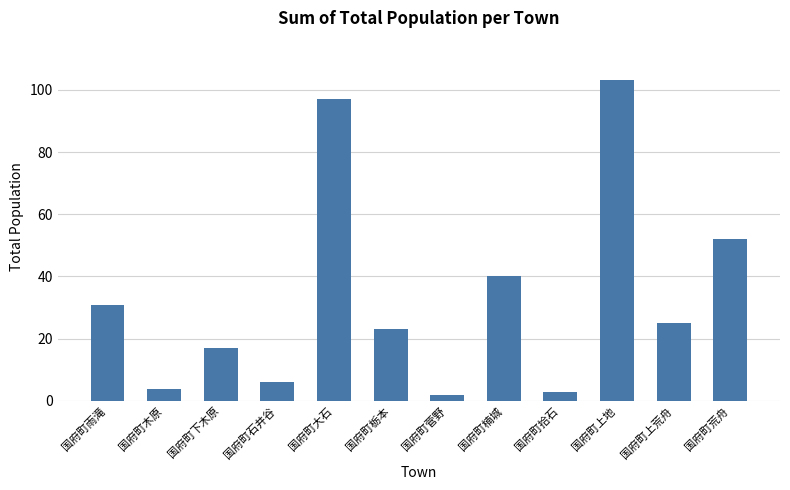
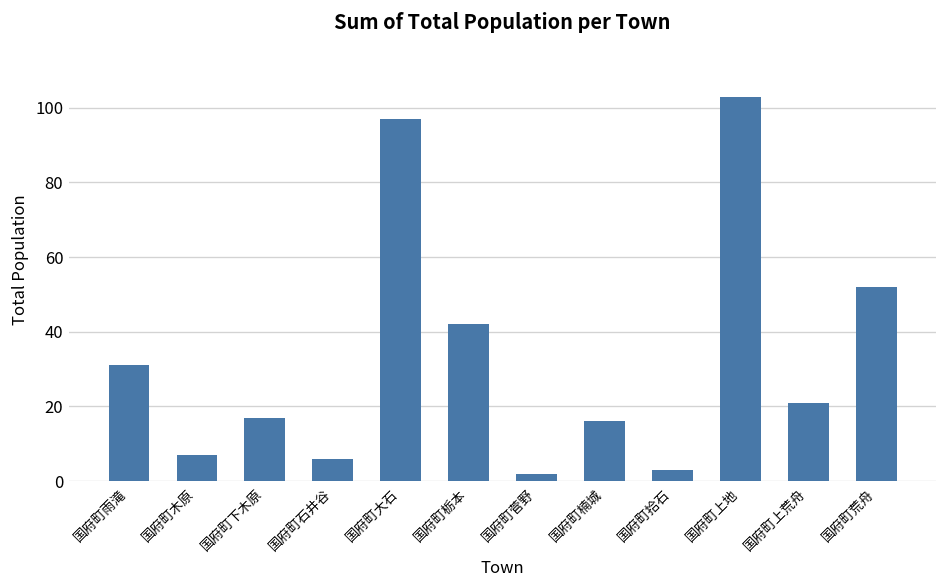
  {
    "国府町雨滝": 31,
-   "国府町木原": 4,
+   "国府町木原": 7,
    "国府町下木原": 17,
    "国府町石井谷": 6,
    "国府町大石": 97,
-   "国府町栃本": 23,
+   "国府町栃本": 42,
    "国府町菅野": 2,
-   "国府町楠城": 40,
+   "国府町楠城": 16,
    "国府町拾石": 3,
    "国府町上地": 103,
-   "国府町上荒舟": 25,
+   "国府町上荒舟": 21,
    "国府町荒舟": 52
  }
